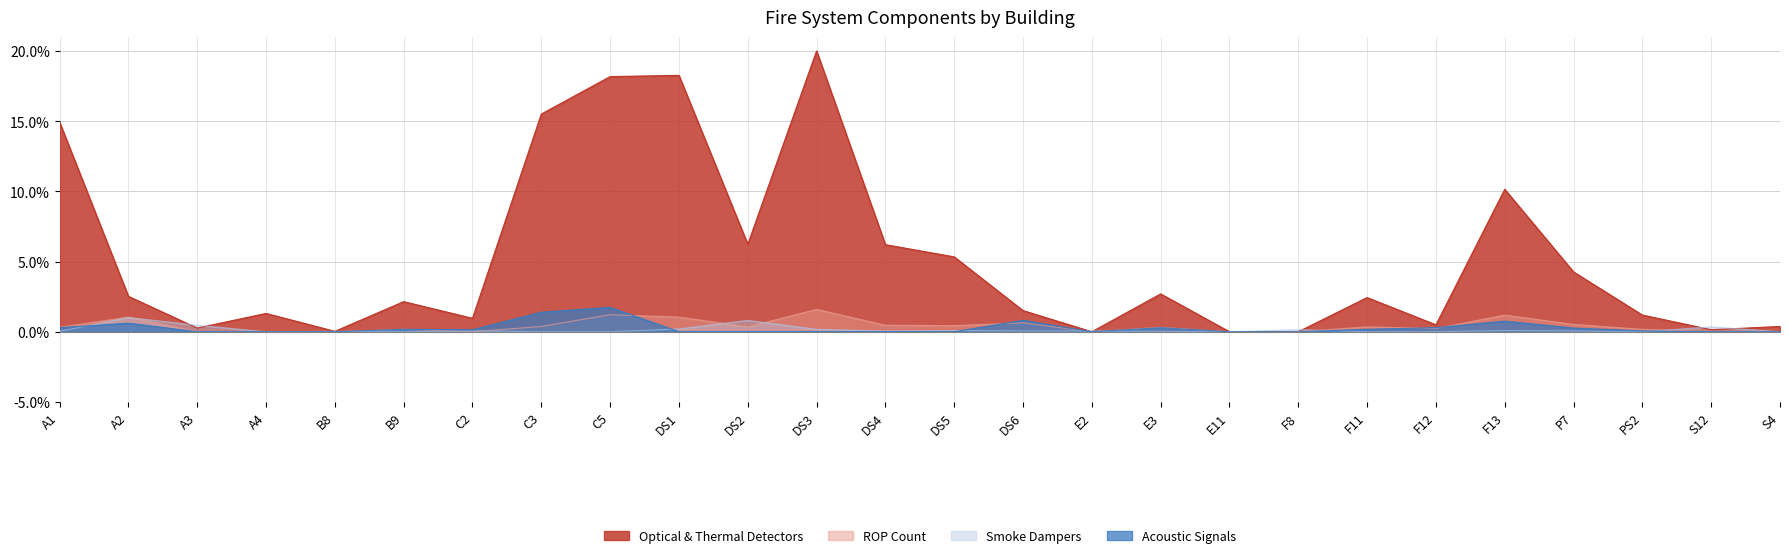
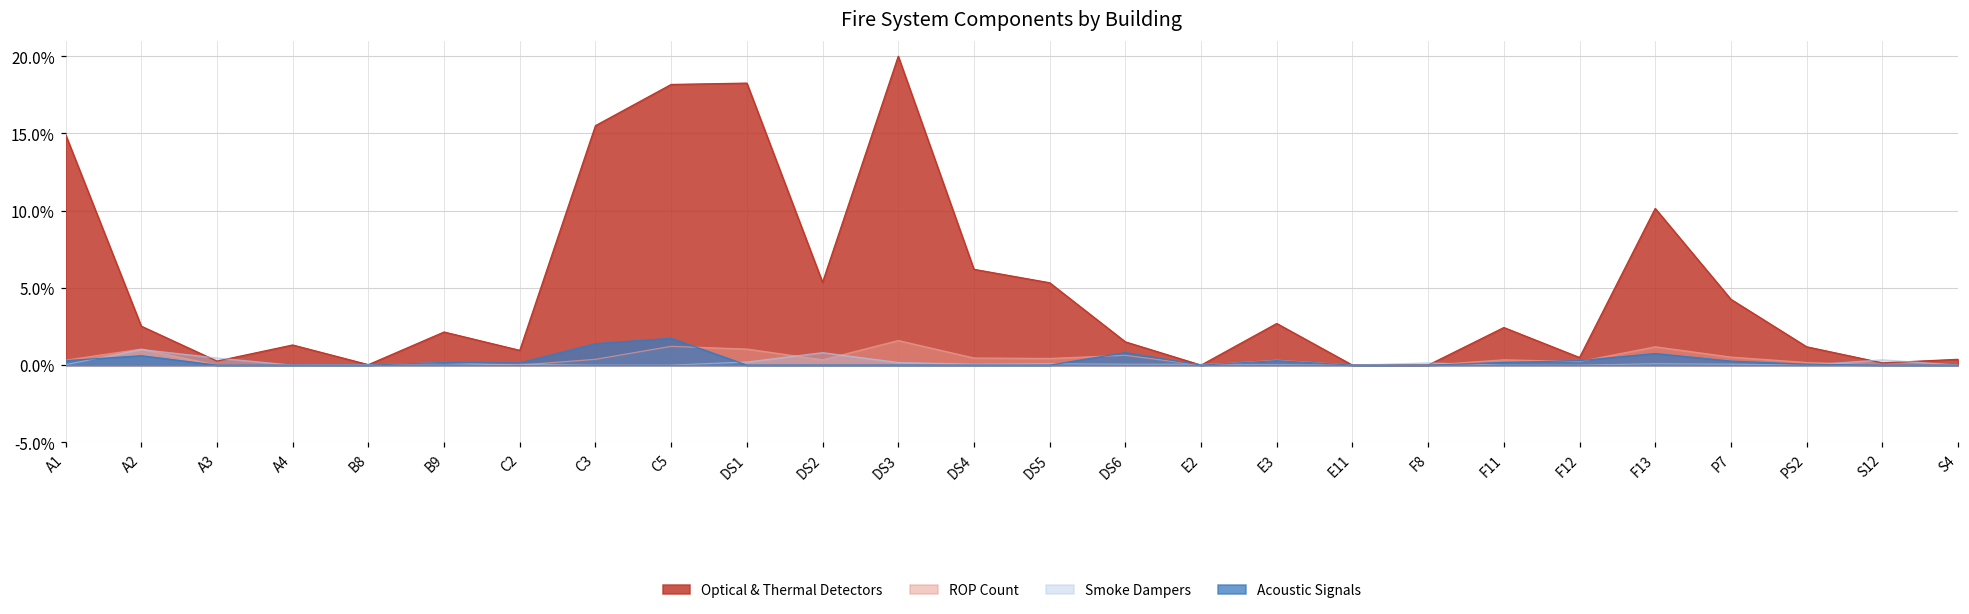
  {
    "Optical & Thermal Detectors": {
      "A1": "14.9%",
      "A2": "2.5%",
      "A3": "0.3%",
      "A4": "1.3%",
      "B9": "2.1%",
      "C2": "1.0%",
      "C3": "15.5%",
      "C5": "18.2%",
      "DS1": "18.3%",
-     "DS2": "6.2%",
+     "DS2": "5.4%",
      "DS3": "20.0%",
      "DS4": "6.2%",
      "DS5": "5.3%",
      "DS6": "1.5%",
      "E3": "2.7%",
      "F11": "2.4%",
      "F12": "0.5%",
      "F13": "10.1%",
      "P7": "4.3%",
      "PS2": "1.2%",
      "S4": "0.4%"
    },
    "ROP Count": {
      "C3": "0.4%",
      "C5": "1.2%",
      "DS1": "1.0%",
      "DS2": "0.3%",
      "DS3": "1.6%",
      "DS4": "0.5%",
      "DS5": "0.4%",
      "F13": "1.2%",
      "P7": "0.5%"
    },
    "Smoke Dampers": {
      "A1": "0.0%",
      "A3": "0.5%",
      "C3": "0.0%",
      "C5": "0.0%",
      "DS1": "0.2%",
      "DS2": "0.8%",
      "DS6": "0.1%",
      "E3": "0.0%",
      "F12": "0.0%",
      "F13": "0.1%",
      "P7": "0.1%",
      "S12": "0.3%"
    },
    "Acoustic Signals": {
      "A2": "0.6%",
      "C3": "1.4%",
      "C5": "1.7%",
      "DS1": "0.0%",
      "DS2": "0.0%",
      "F13": "0.8%",
      "P7": "0.3%"
    }
  }
